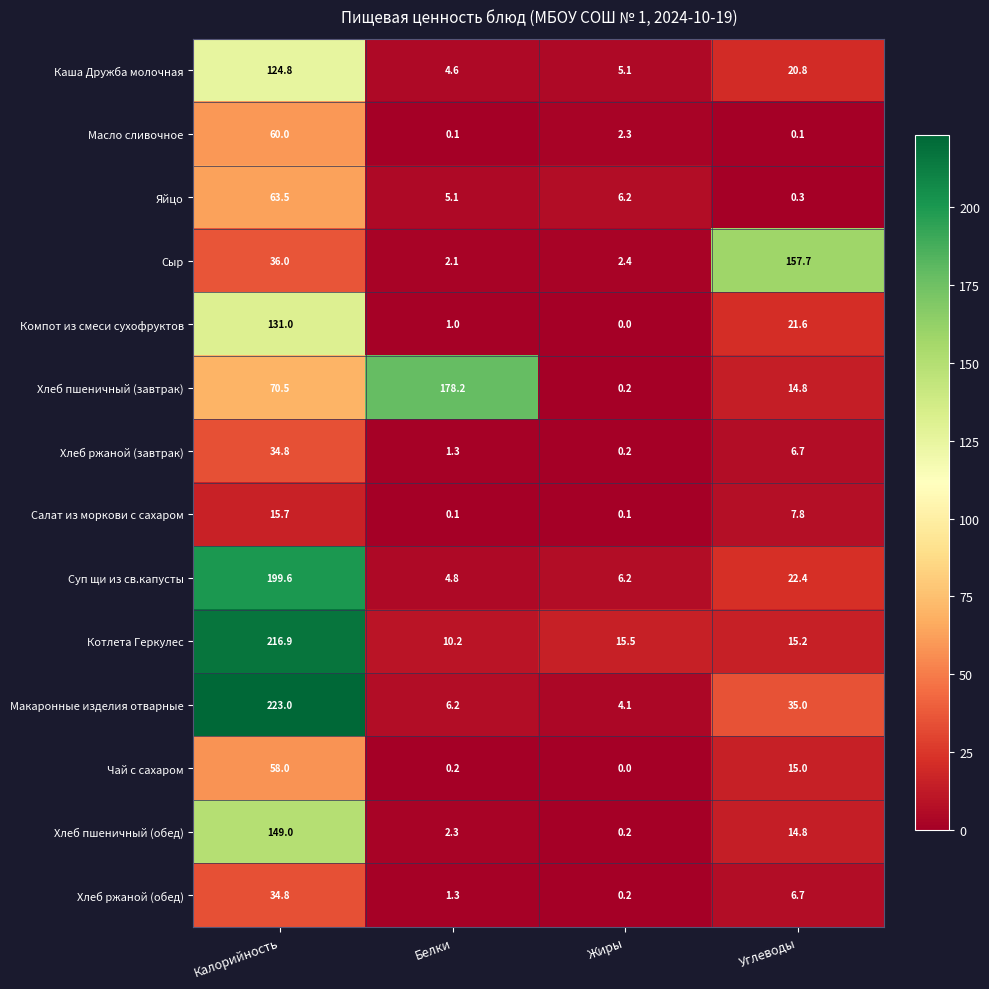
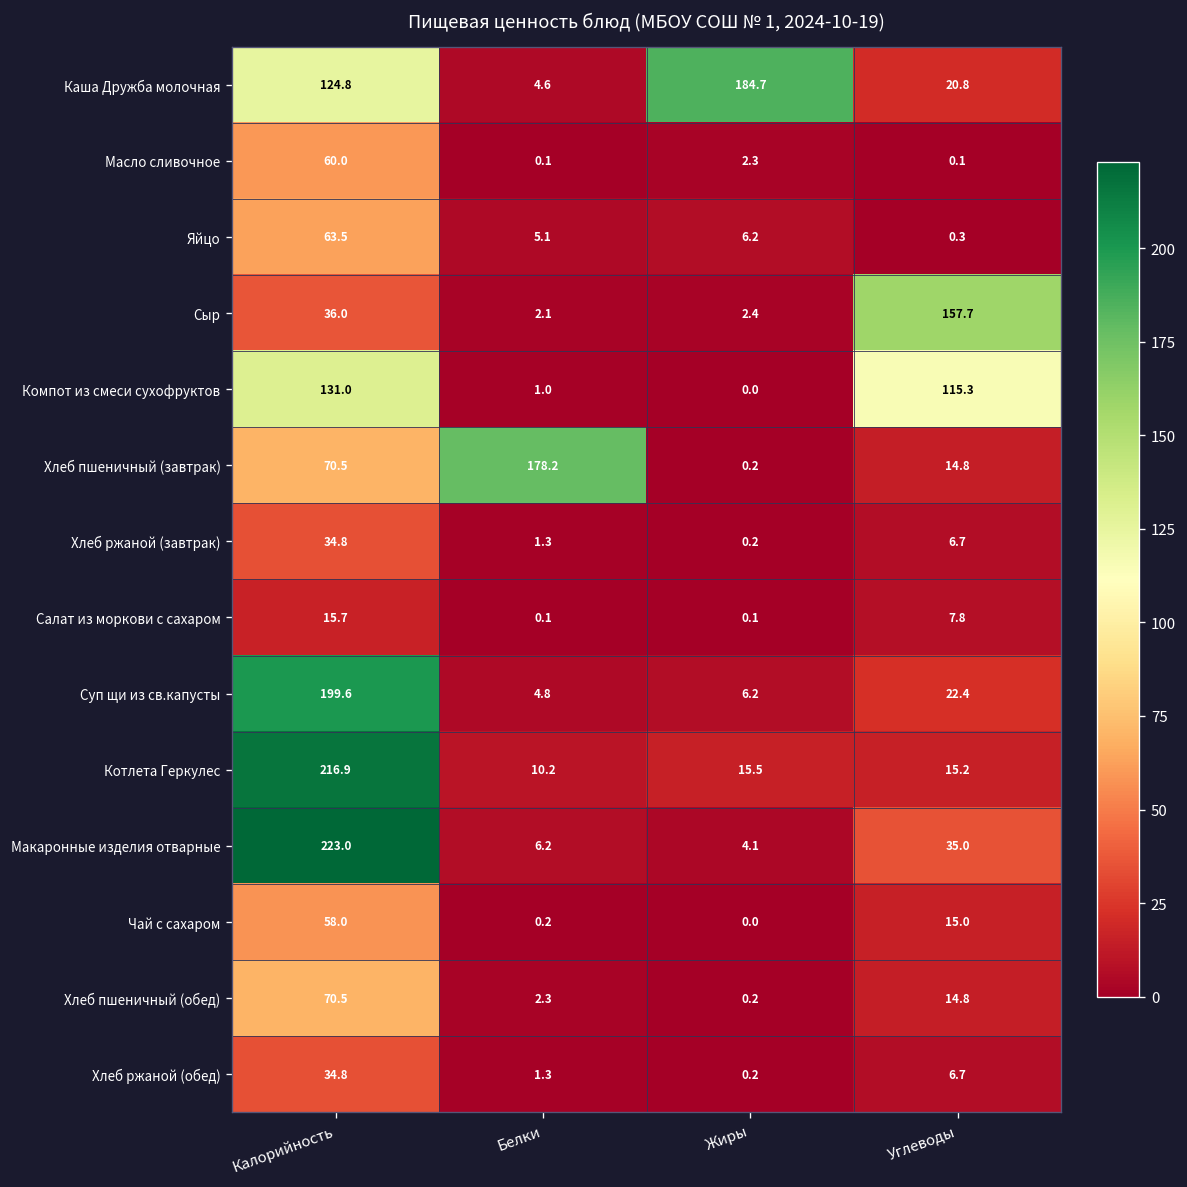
  {
    "Каша Дружба молочная": {
      "Калорийность": 124.8,
      "Белки": 4.6,
-     "Жиры": 5.1,
+     "Жиры": 184.7,
      "Углеводы": 20.8
    },
    "Масло сливочное": {
      "Калорийность": 60.0,
      "Белки": 0.1,
      "Жиры": 2.3,
      "Углеводы": 0.1
    },
    "Яйцо": {
      "Калорийность": 63.5,
      "Белки": 5.1,
      "Жиры": 6.2,
      "Углеводы": 0.3
    },
    "Сыр": {
      "Калорийность": 36.0,
      "Белки": 2.1,
      "Жиры": 2.4,
      "Углеводы": 157.7
    },
    "Компот из смеси сухофруктов": {
      "Калорийность": 131.0,
      "Белки": 1.0,
      "Жиры": 0.0,
-     "Углеводы": 21.6
+     "Углеводы": 115.3
    },
    "Хлеб пшеничный (завтрак)": {
      "Калорийность": 70.5,
      "Белки": 178.2,
      "Жиры": 0.2,
      "Углеводы": 14.8
    },
    "Хлеб ржаной (завтрак)": {
      "Калорийность": 34.8,
      "Белки": 1.3,
      "Жиры": 0.2,
      "Углеводы": 6.7
    },
    "Салат из моркови с сахаром": {
      "Калорийность": 15.7,
      "Белки": 0.1,
      "Жиры": 0.1,
      "Углеводы": 7.8
    },
    "Суп щи из св.капусты": {
      "Калорийность": 199.6,
      "Белки": 4.8,
      "Жиры": 6.2,
      "Углеводы": 22.4
    },
    "Котлета Геркулес": {
      "Калорийность": 216.9,
      "Белки": 10.2,
      "Жиры": 15.5,
      "Углеводы": 15.2
    },
    "Макаронные изделия отварные": {
      "Калорийность": 223.0,
      "Белки": 6.2,
      "Жиры": 4.1,
      "Углеводы": 35.0
    },
    "Чай с сахаром": {
      "Калорийность": 58.0,
      "Белки": 0.2,
      "Жиры": 0.0,
      "Углеводы": 15.0
    },
    "Хлеб пшеничный (обед)": {
-     "Калорийность": 149.0,
+     "Калорийность": 70.5,
      "Белки": 2.3,
      "Жиры": 0.2,
      "Углеводы": 14.8
    },
    "Хлеб ржаной (обед)": {
      "Калорийность": 34.8,
      "Белки": 1.3,
      "Жиры": 0.2,
      "Углеводы": 6.7
    }
  }
